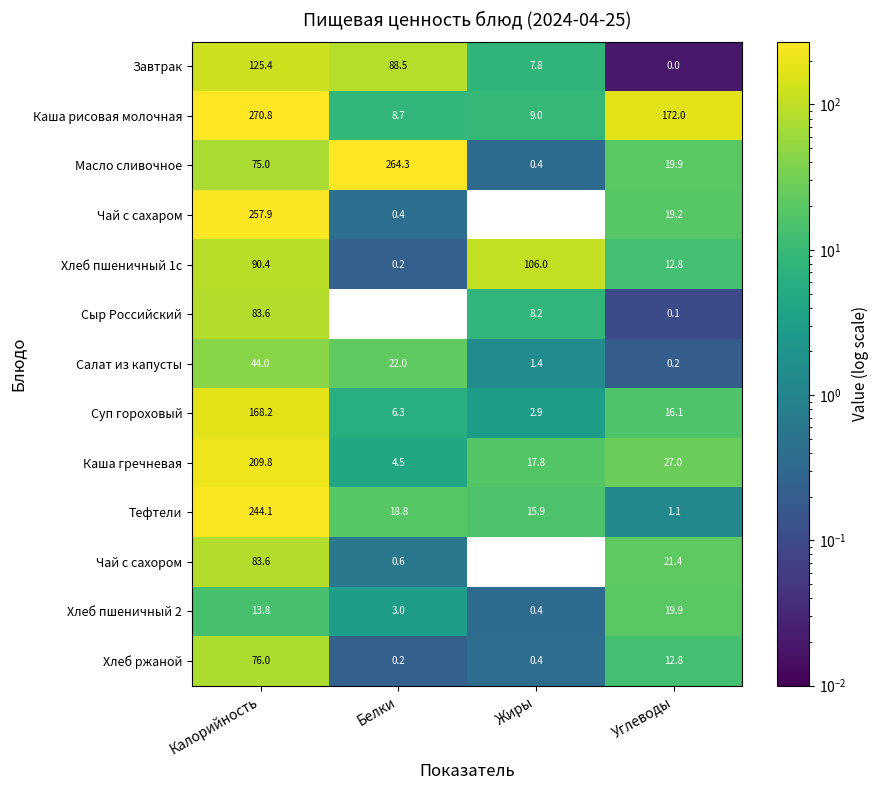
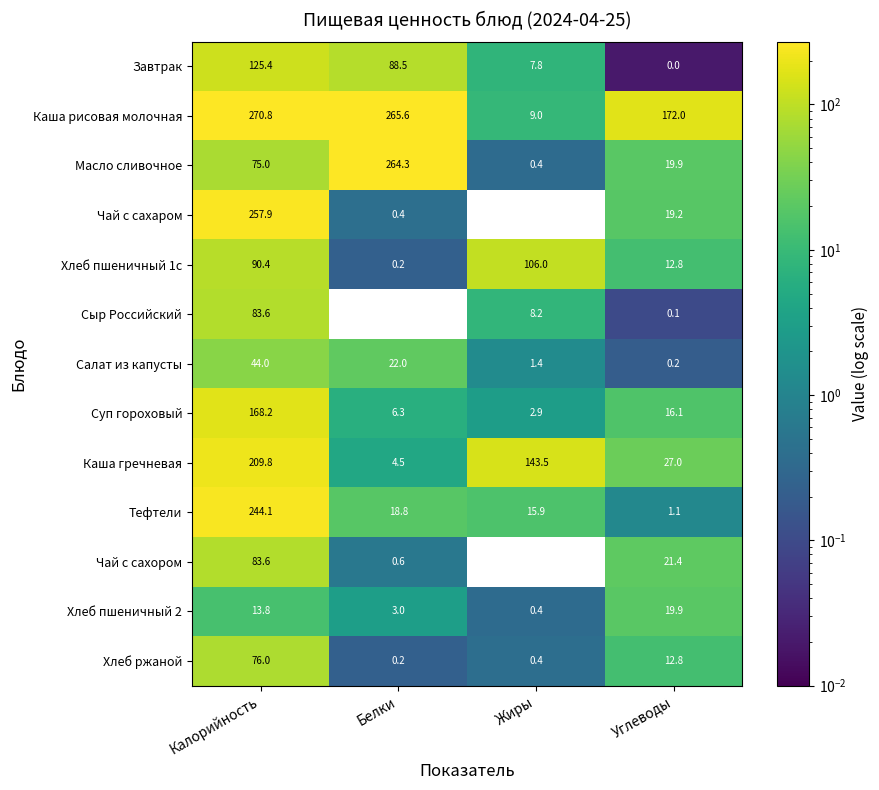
  {
    "Завтрак": {
      "Калорийность": 125.4,
      "Белки": 88.5,
      "Жиры": 7.8,
      "Углеводы": 0.0
    },
    "Каша рисовая молочная": {
      "Калорийность": 270.8,
-     "Белки": 8.7,
+     "Белки": 265.6,
      "Жиры": 9.0,
      "Углеводы": 172.0
    },
    "Масло сливочное": {
      "Калорийность": 75.0,
      "Белки": 264.3,
      "Жиры": 0.4,
      "Углеводы": 19.9
    },
    "Чай с сахаром": {
      "Калорийность": 257.9,
      "Белки": 0.4,
      "Углеводы": 19.2
    },
    "Хлеб пшеничный 1с": {
      "Калорийность": 90.4,
      "Белки": 0.2,
      "Жиры": 106.0,
      "Углеводы": 12.8
    },
    "Сыр Российский": {
      "Калорийность": 83.6,
      "Жиры": 8.2,
      "Углеводы": 0.1
    },
    "Салат из капусты": {
      "Калорийность": 44.0,
      "Белки": 22.0,
      "Жиры": 1.4,
      "Углеводы": 0.2
    },
    "Суп гороховый": {
      "Калорийность": 168.2,
      "Белки": 6.3,
      "Жиры": 2.9,
      "Углеводы": 16.1
    },
    "Каша гречневая": {
      "Калорийность": 209.8,
      "Белки": 4.5,
-     "Жиры": 17.8,
+     "Жиры": 143.5,
      "Углеводы": 27.0
    },
    "Тефтели": {
      "Калорийность": 244.1,
      "Белки": 18.8,
      "Жиры": 15.9,
      "Углеводы": 1.1
    },
    "Чай с сахором": {
      "Калорийность": 83.6,
      "Белки": 0.6,
      "Углеводы": 21.4
    },
    "Хлеб пшеничный 2": {
      "Калорийность": 13.8,
      "Белки": 3.0,
      "Жиры": 0.4,
      "Углеводы": 19.9
    },
    "Хлеб ржаной": {
      "Калорийность": 76.0,
      "Белки": 0.2,
      "Жиры": 0.4,
      "Углеводы": 12.8
    }
  }
